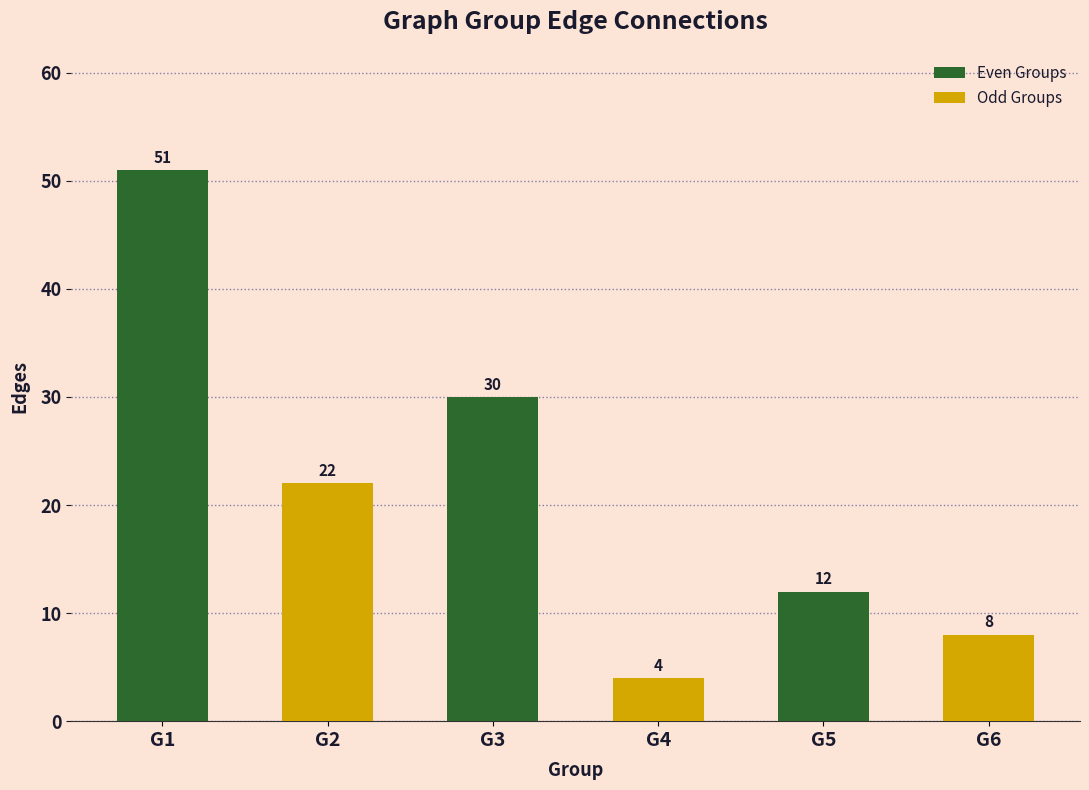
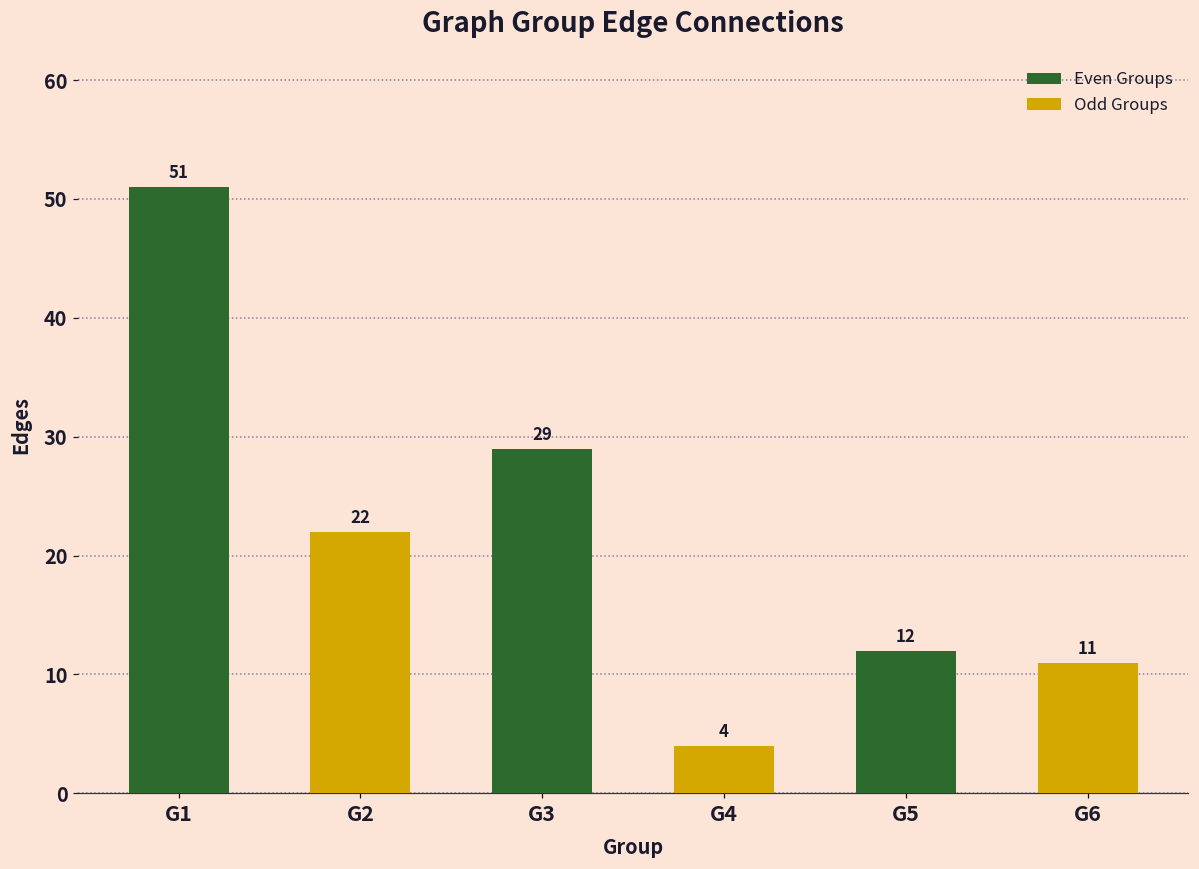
  {
    "G1": 51,
    "G2": 22,
-   "G3": 30,
+   "G3": 29,
    "G4": 4,
    "G5": 12,
-   "G6": 8
+   "G6": 11
  }
